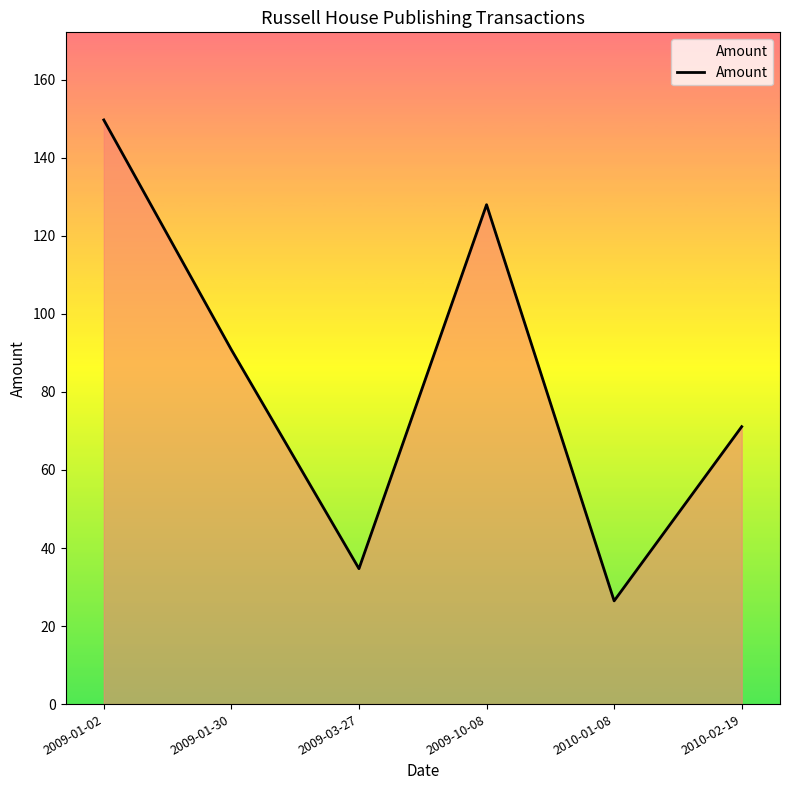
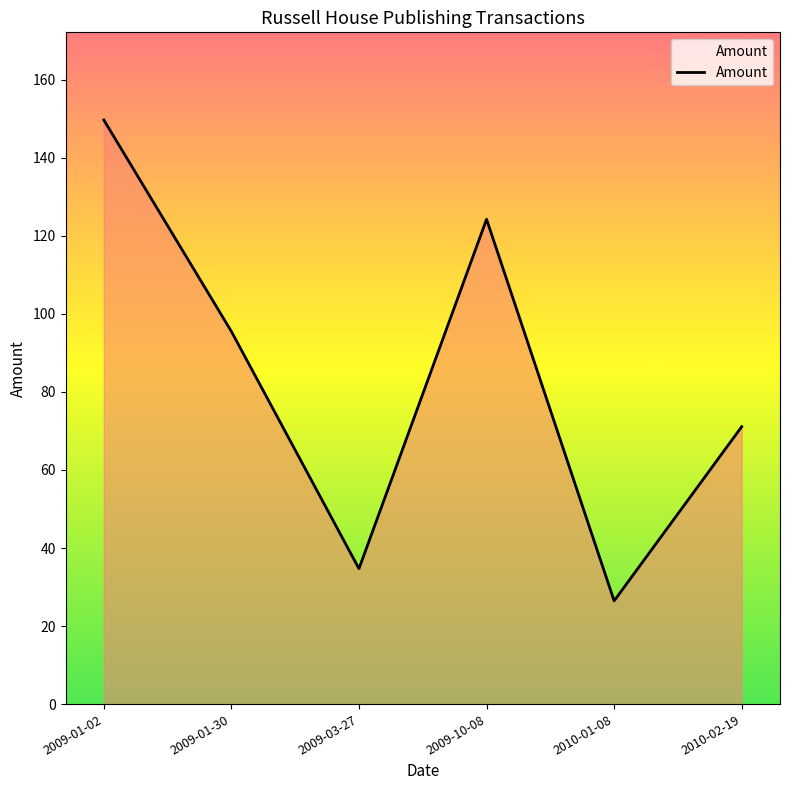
  {
    "2009-01-02": 150,
-   "2009-01-30": 91,
+   "2009-01-30": 96,
    "2009-03-27": 35,
-   "2009-10-08": 128,
+   "2009-10-08": 124,
    "2010-01-08": 26,
    "2010-02-19": 71
  }
